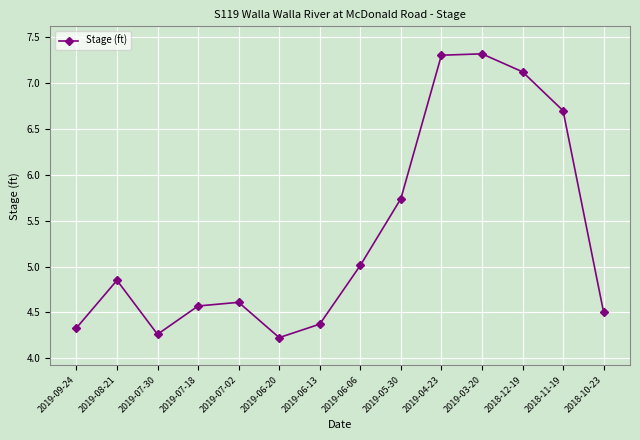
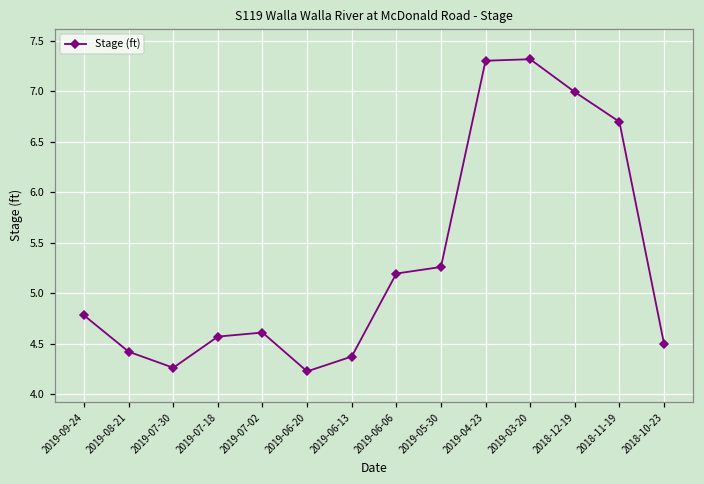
  {
-   "2019-09-24": 4.3,
-   "2019-08-21": 4.9,
+   "2019-09-24": 4.8,
+   "2019-08-21": 4.4,
    "2019-07-30": 4.3,
    "2019-07-18": 4.6,
    "2019-07-02": 4.6,
    "2019-06-20": 4.2,
    "2019-06-13": 4.4,
-   "2019-06-06": 5.0,
-   "2019-05-30": 5.7,
+   "2019-06-06": 5.2,
+   "2019-05-30": 5.3,
    "2019-04-23": 7.3,
    "2019-03-20": 7.3,
-   "2018-12-19": 7.1,
+   "2018-12-19": 7.0,
    "2018-11-19": 6.7,
    "2018-10-23": 4.5
  }
